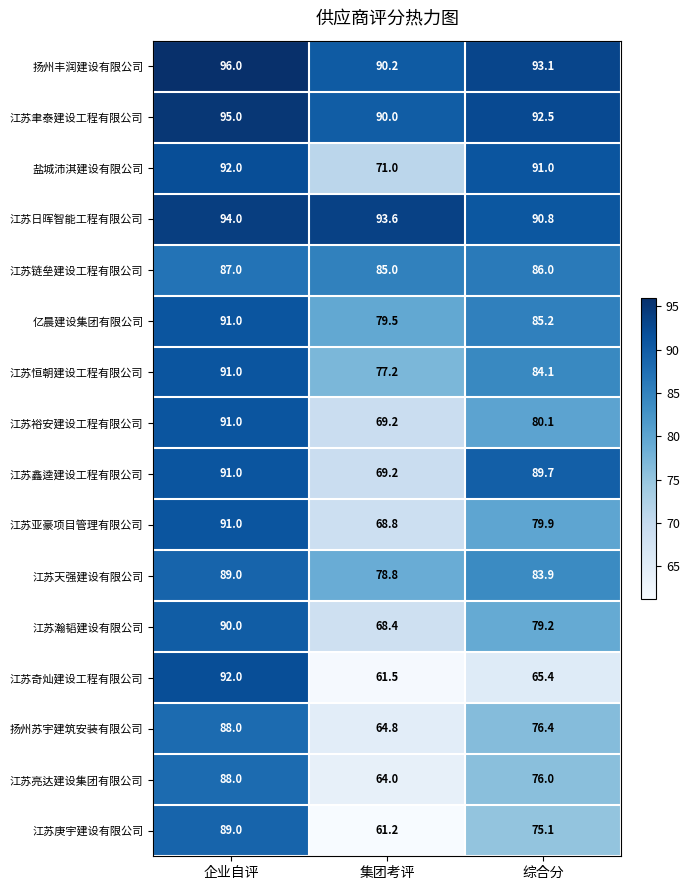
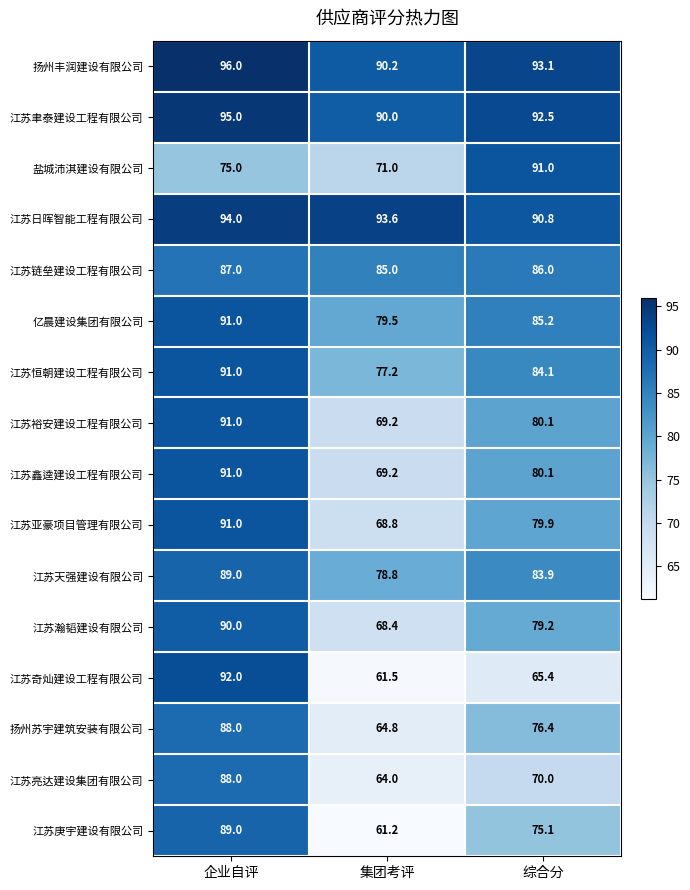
  {
    "扬州丰润建设有限公司": {
      "企业自评": 96.0,
      "集团考评": 90.2,
      "综合分": 93.1
    },
    "江苏聿泰建设工程有限公司": {
      "企业自评": 95.0,
      "集团考评": 90.0,
      "综合分": 92.5
    },
    "盐城沛淇建设有限公司": {
-     "企业自评": 92.0,
+     "企业自评": 75.0,
      "集团考评": 71.0,
      "综合分": 91.0
    },
    "江苏日晖智能工程有限公司": {
      "企业自评": 94.0,
      "集团考评": 93.6,
      "综合分": 90.8
    },
    "江苏链垒建设工程有限公司": {
      "企业自评": 87.0,
      "集团考评": 85.0,
      "综合分": 86.0
    },
    "亿晨建设集团有限公司": {
      "企业自评": 91.0,
      "集团考评": 79.5,
      "综合分": 85.2
    },
    "江苏恒朝建设工程有限公司": {
      "企业自评": 91.0,
      "集团考评": 77.2,
      "综合分": 84.1
    },
    "江苏裕安建设工程有限公司": {
      "企业自评": 91.0,
      "集团考评": 69.2,
      "综合分": 80.1
    },
    "江苏鑫逵建设工程有限公司": {
      "企业自评": 91.0,
      "集团考评": 69.2,
-     "综合分": 89.7
+     "综合分": 80.1
    },
    "江苏亚豪项目管理有限公司": {
      "企业自评": 91.0,
      "集团考评": 68.8,
      "综合分": 79.9
    },
    "江苏天强建设有限公司": {
      "企业自评": 89.0,
      "集团考评": 78.8,
      "综合分": 83.9
    },
    "江苏瀚韬建设有限公司": {
      "企业自评": 90.0,
      "集团考评": 68.4,
      "综合分": 79.2
    },
    "江苏奇灿建设工程有限公司": {
      "企业自评": 92.0,
      "集团考评": 61.5,
      "综合分": 65.4
    },
    "扬州苏宇建筑安装有限公司": {
      "企业自评": 88.0,
      "集团考评": 64.8,
      "综合分": 76.4
    },
    "江苏亮达建设集团有限公司": {
      "企业自评": 88.0,
      "集团考评": 64.0,
-     "综合分": 76.0
+     "综合分": 70.0
    },
    "江苏庚宇建设有限公司": {
      "企业自评": 89.0,
      "集团考评": 61.2,
      "综合分": 75.1
    }
  }
